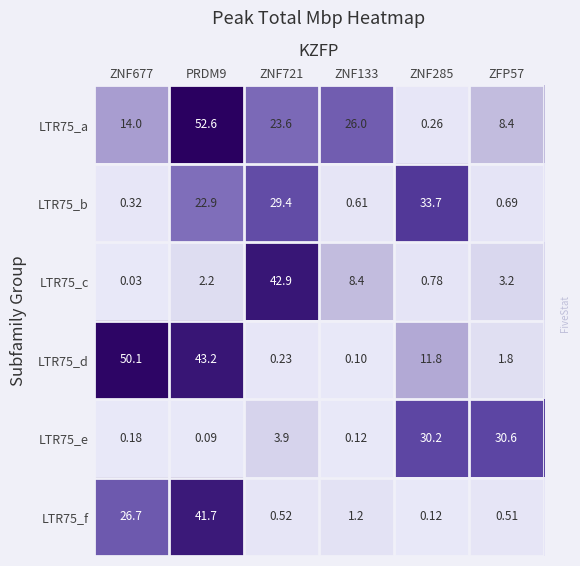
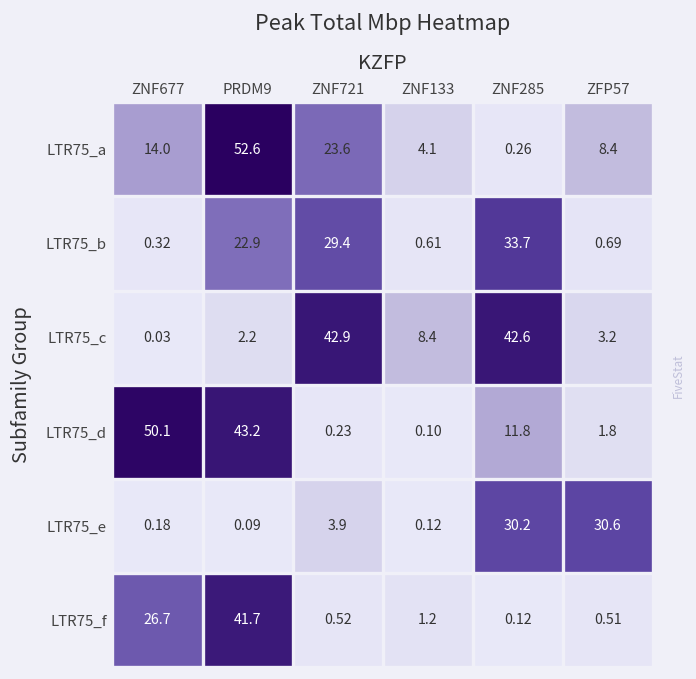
  {
    "LTR75_a": {
      "ZNF677": 14.0,
      "PRDM9": 52.6,
      "ZNF721": 23.6,
-     "ZNF133": 26.0,
+     "ZNF133": 4.1,
      "ZNF285": 0.26,
      "ZFP57": 8.4
    },
    "LTR75_b": {
      "ZNF677": 0.32,
      "PRDM9": 22.9,
      "ZNF721": 29.4,
      "ZNF133": 0.61,
      "ZNF285": 33.7,
      "ZFP57": 0.69
    },
    "LTR75_c": {
      "ZNF677": 0.03,
      "PRDM9": 2.2,
      "ZNF721": 42.9,
      "ZNF133": 8.4,
-     "ZNF285": 0.78,
+     "ZNF285": 42.6,
      "ZFP57": 3.2
    },
    "LTR75_d": {
      "ZNF677": 50.1,
      "PRDM9": 43.2,
      "ZNF721": 0.23,
      "ZNF133": 0.10,
      "ZNF285": 11.8,
      "ZFP57": 1.8
    },
    "LTR75_e": {
      "ZNF677": 0.18,
      "PRDM9": 0.09,
      "ZNF721": 3.9,
      "ZNF133": 0.12,
      "ZNF285": 30.2,
      "ZFP57": 30.6
    },
    "LTR75_f": {
      "ZNF677": 26.7,
      "PRDM9": 41.7,
      "ZNF721": 0.52,
      "ZNF133": 1.2,
      "ZNF285": 0.12,
      "ZFP57": 0.51
    }
  }
